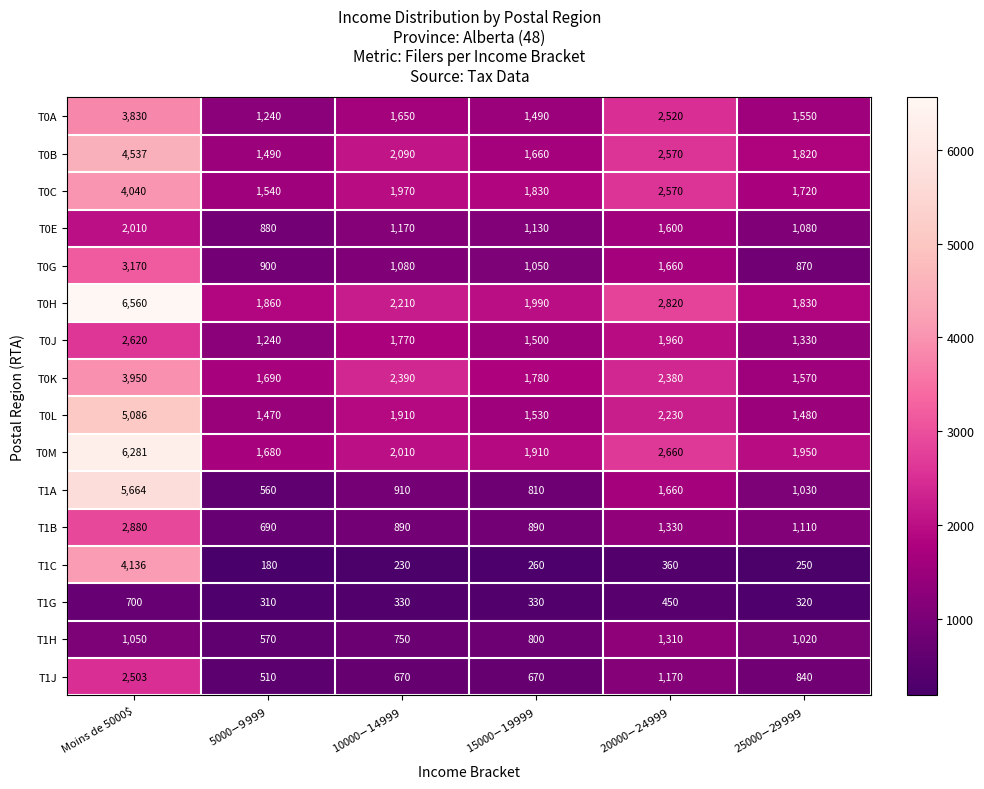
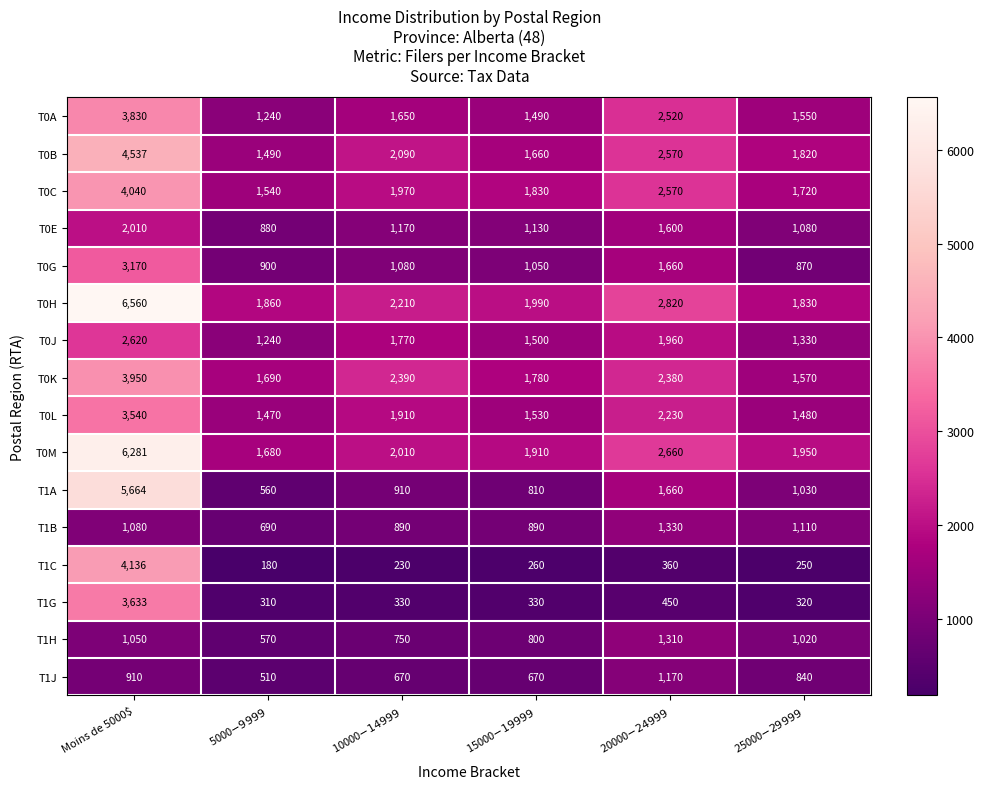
  {
    "T0A": {
      "Moins de 5000$": "3,830"
    },
    "T0B": {
      "Moins de 5000$": "4,537"
    },
    "T0C": {
      "Moins de 5000$": "4,040"
    },
    "T0E": {
      "Moins de 5000$": "2,010"
    },
    "T0G": {
      "Moins de 5000$": "3,170"
    },
    "T0H": {
      "Moins de 5000$": "6,560"
    },
    "T0J": {
      "Moins de 5000$": "2,620"
    },
    "T0K": {
      "Moins de 5000$": "3,950"
    },
    "T0L": {
-     "Moins de 5000$": "5,086"
+     "Moins de 5000$": "3,540"
    },
    "T0M": {
      "Moins de 5000$": "6,281"
    },
    "T1A": {
      "Moins de 5000$": "5,664"
    },
    "T1B": {
-     "Moins de 5000$": "2,880"
+     "Moins de 5000$": "1,080"
    },
    "T1C": {
      "Moins de 5000$": "4,136"
    },
    "T1G": {
-     "Moins de 5000$": "700"
+     "Moins de 5000$": "3,633"
    },
    "T1H": {
      "Moins de 5000$": "1,050"
    },
    "T1J": {
-     "Moins de 5000$": "2,503"
+     "Moins de 5000$": "910"
    }
  }
